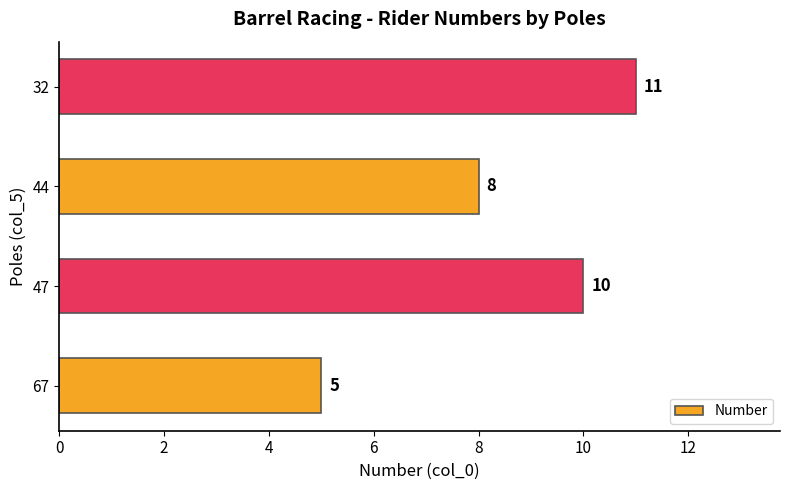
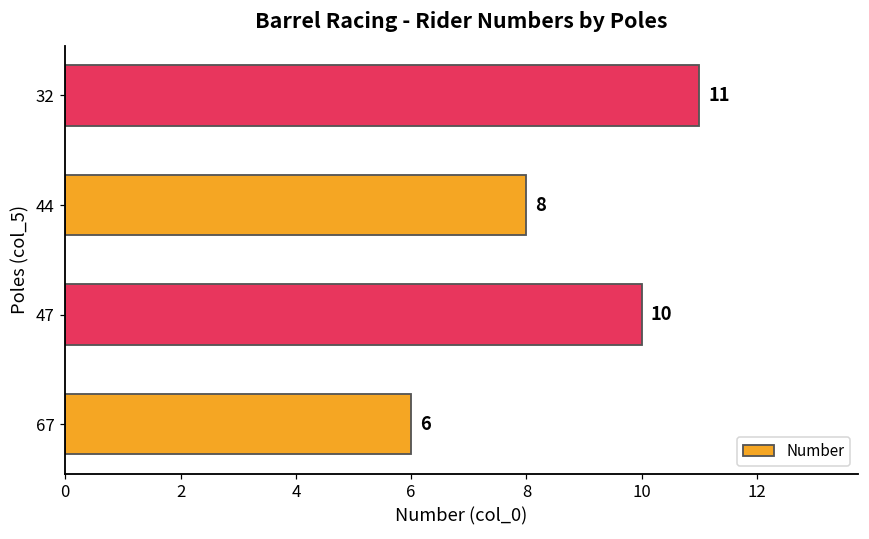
  {
    "32": 11,
    "44": 8,
    "47": 10,
-   "67": 5
+   "67": 6
  }
